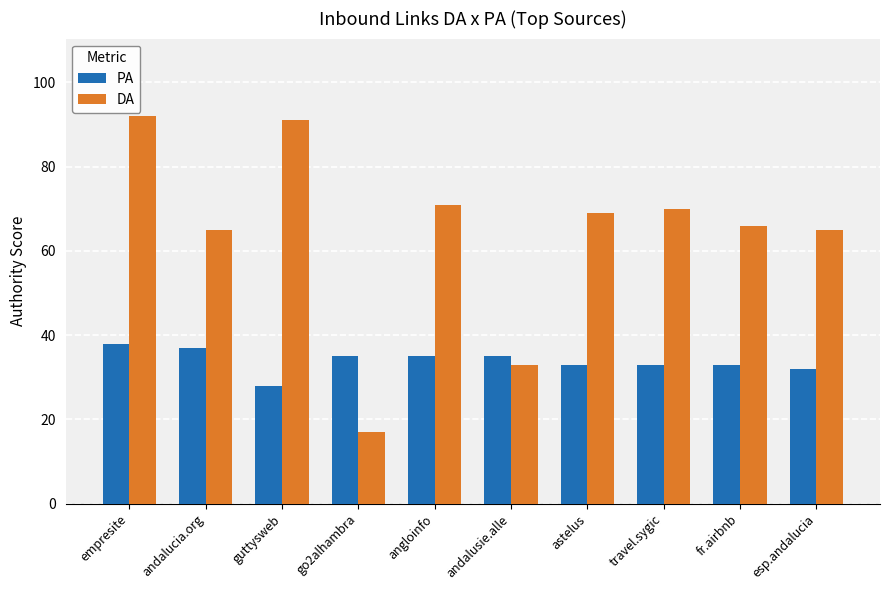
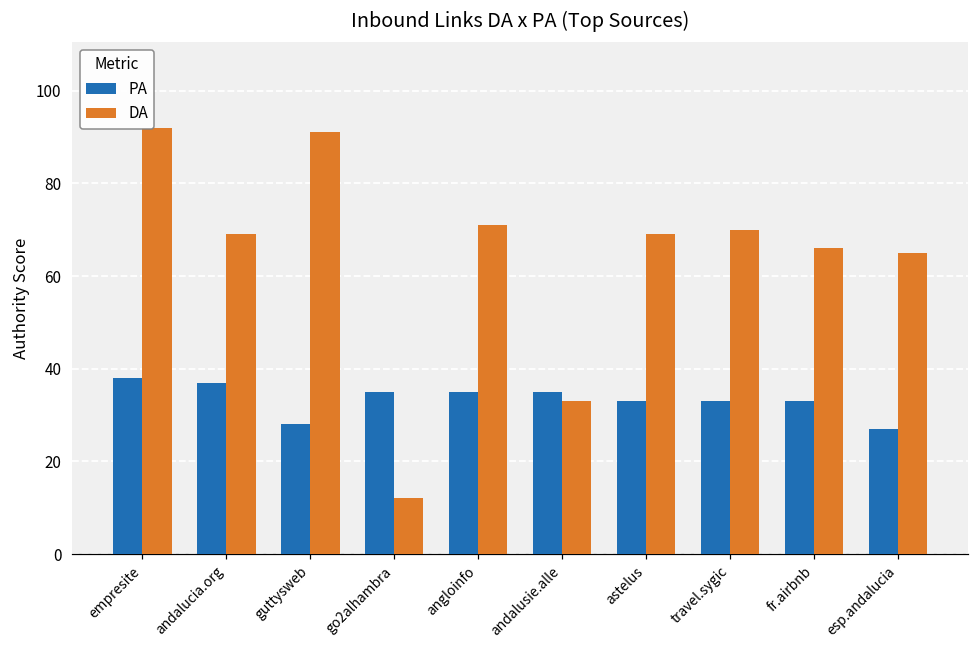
  {
    "PA": {
      "empresite": 38,
      "andalucia.org": 37,
      "guttysweb": 28,
      "go2alhambra": 35,
      "angloinfo": 35,
      "andalusie.alle": 35,
      "astelus": 33,
      "travel.sygic": 33,
      "fr.airbnb": 33,
-     "esp.andalucia": 32
+     "esp.andalucia": 27
    },
    "DA": {
      "empresite": 92,
-     "andalucia.org": 65,
+     "andalucia.org": 69,
      "guttysweb": 91,
-     "go2alhambra": 17,
+     "go2alhambra": 12,
      "angloinfo": 71,
      "andalusie.alle": 33,
      "astelus": 69,
      "travel.sygic": 70,
      "fr.airbnb": 66,
      "esp.andalucia": 65
    }
  }
